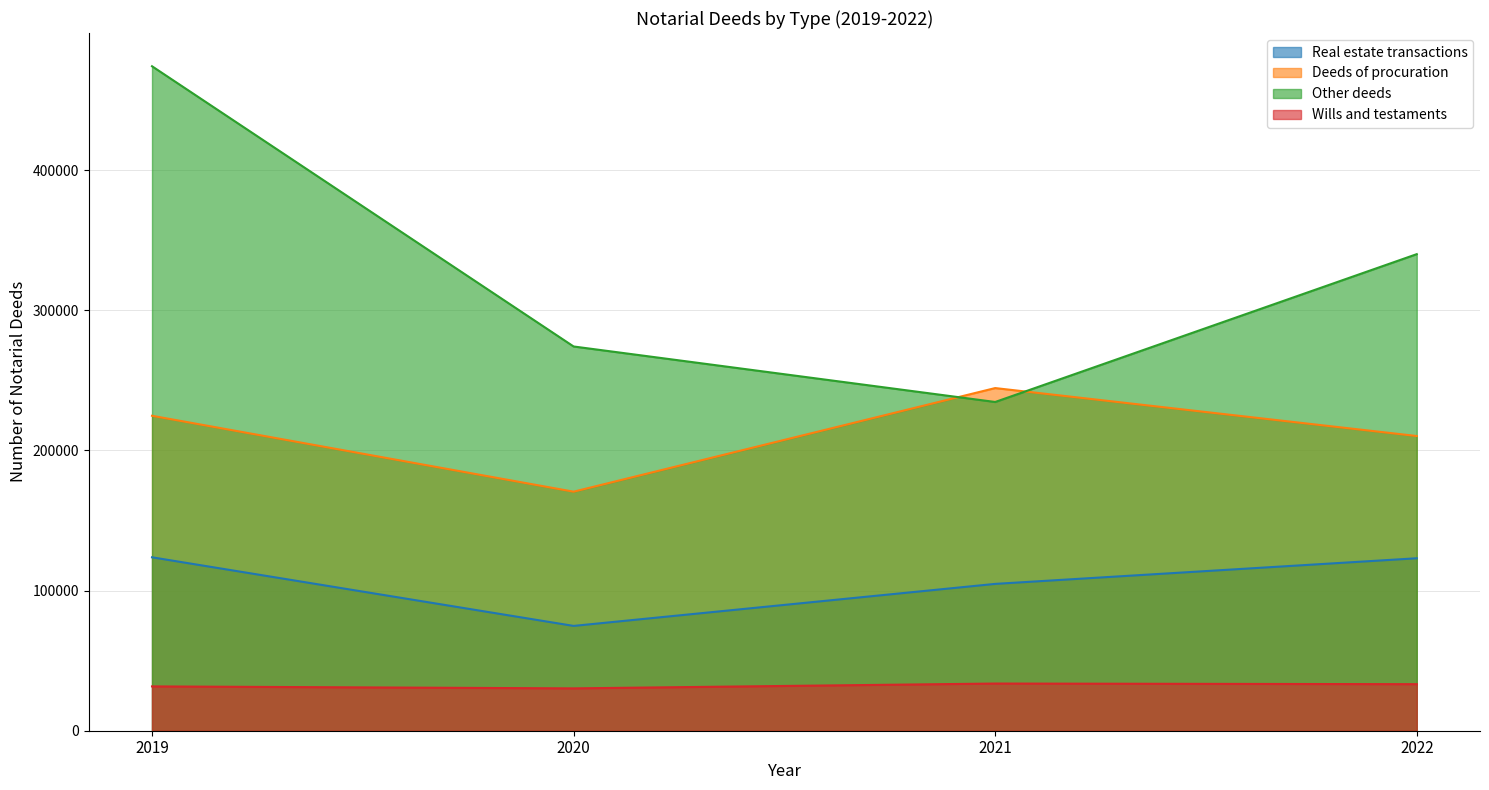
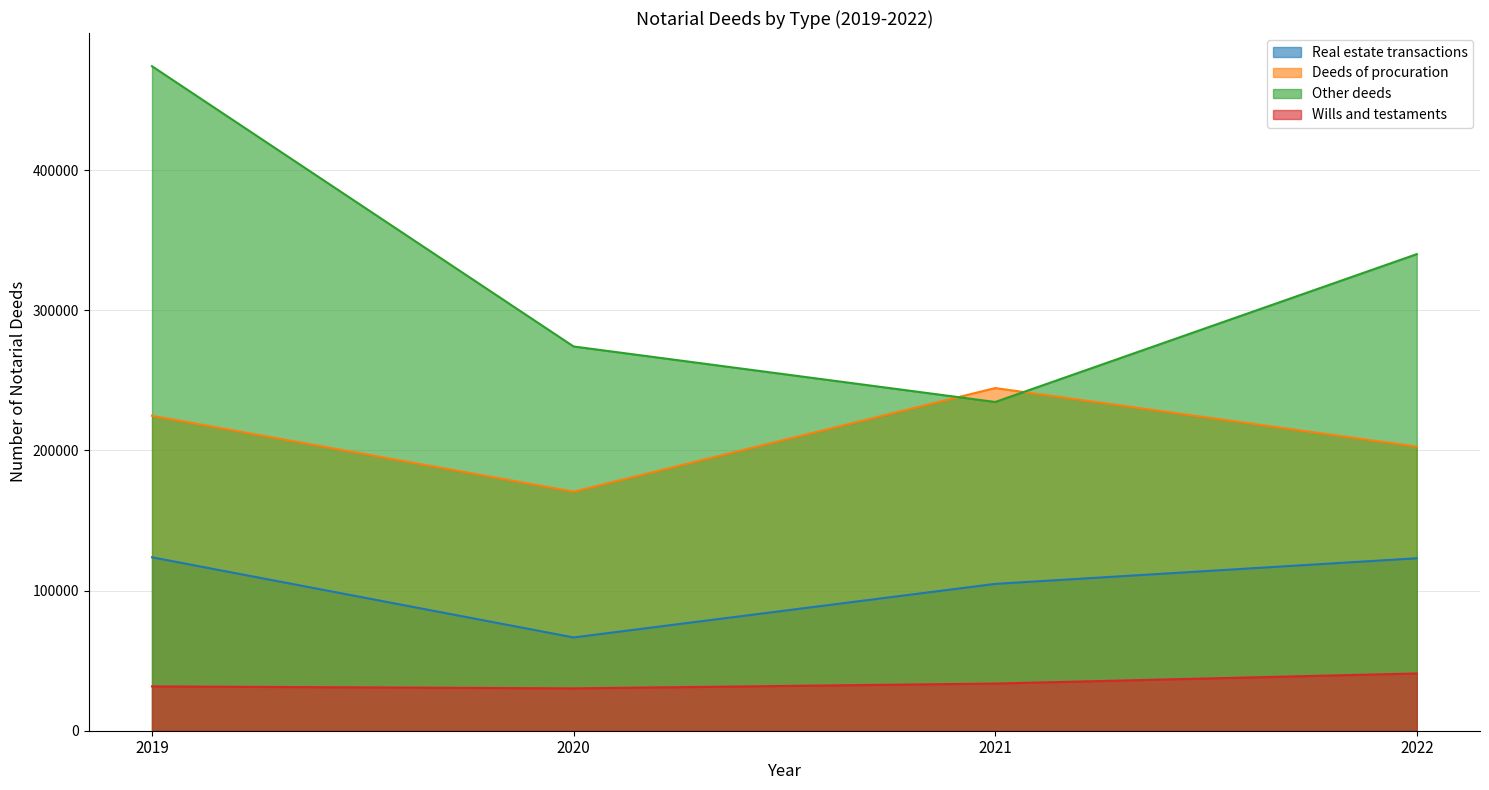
  {
    "Real estate transactions": {
      "2019": 124000,
-     "2020": 75000,
+     "2020": 67000,
      "2021": 105000,
      "2022": 123000
    },
    "Deeds of procuration": {
      "2019": 225000,
      "2020": 171000,
      "2021": 244000,
-     "2022": 210000
+     "2022": 203000
    },
    "Other deeds": {
      "2019": 474000,
      "2020": 274000,
      "2021": 235000,
      "2022": 340000
    },
    "Wills and testaments": {
      "2019": 32000,
      "2020": 30000,
      "2021": 34000,
-     "2022": 33000
+     "2022": 41000
    }
  }
